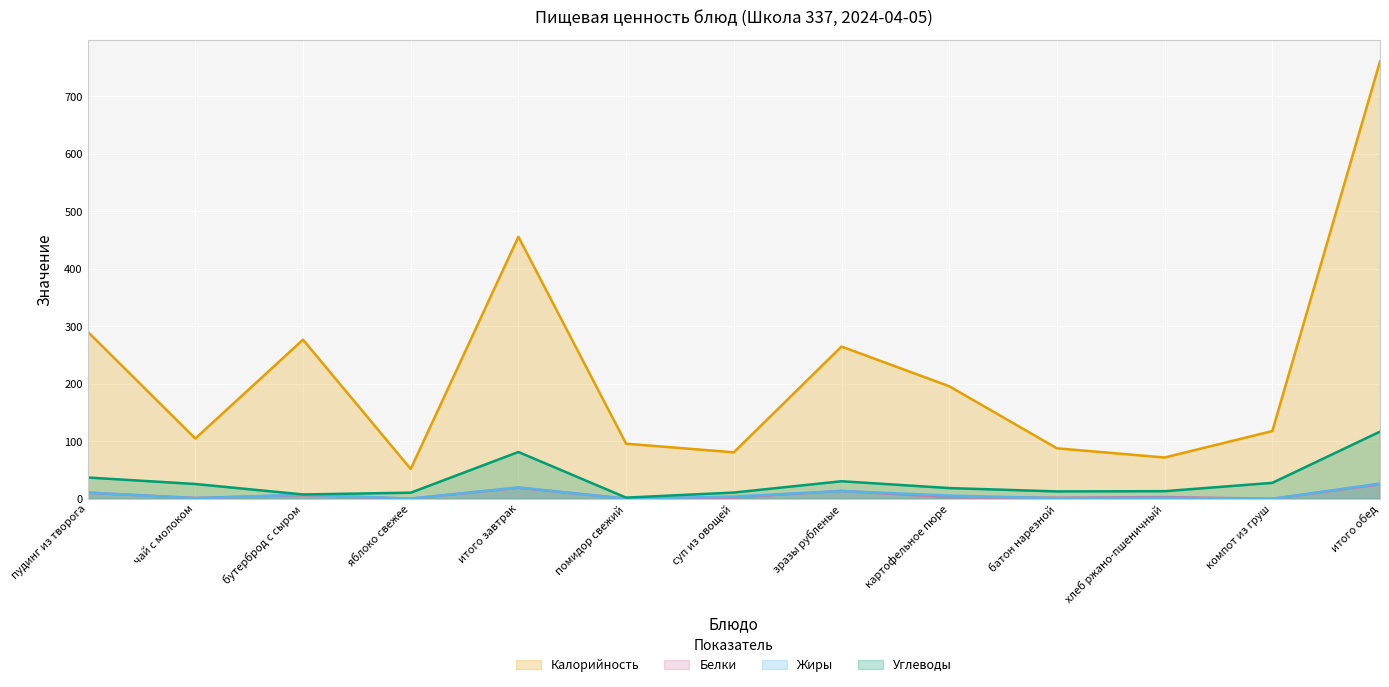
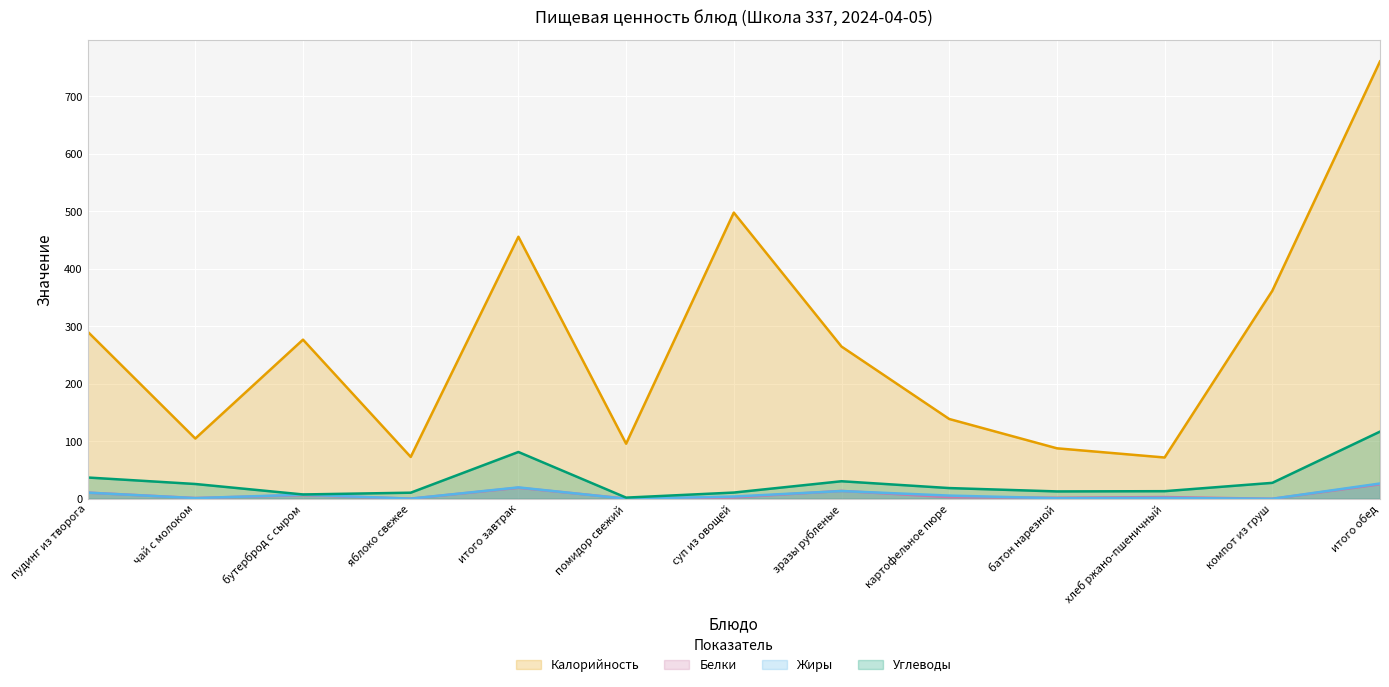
  {
    "Калорийность": {
      "пудинг из творога": 290,
      "чай с молоком": 110,
      "бутерброд с сыром": 280,
-     "яблоко свежее": 50,
+     "яблоко свежее": 70,
      "итого завтрак": 460,
      "помидор свежий": 100,
-     "суп из овощей": 80,
+     "суп из овощей": 500,
      "зразы рубленые": 270,
-     "картофельное пюре": 200,
+     "картофельное пюре": 140,
      "батон нарезной": 90,
      "хлеб ржано-пшеничный": 70,
-     "компот из груш": 120,
+     "компот из груш": 360,
      "итого обед": 760
    }
  }
